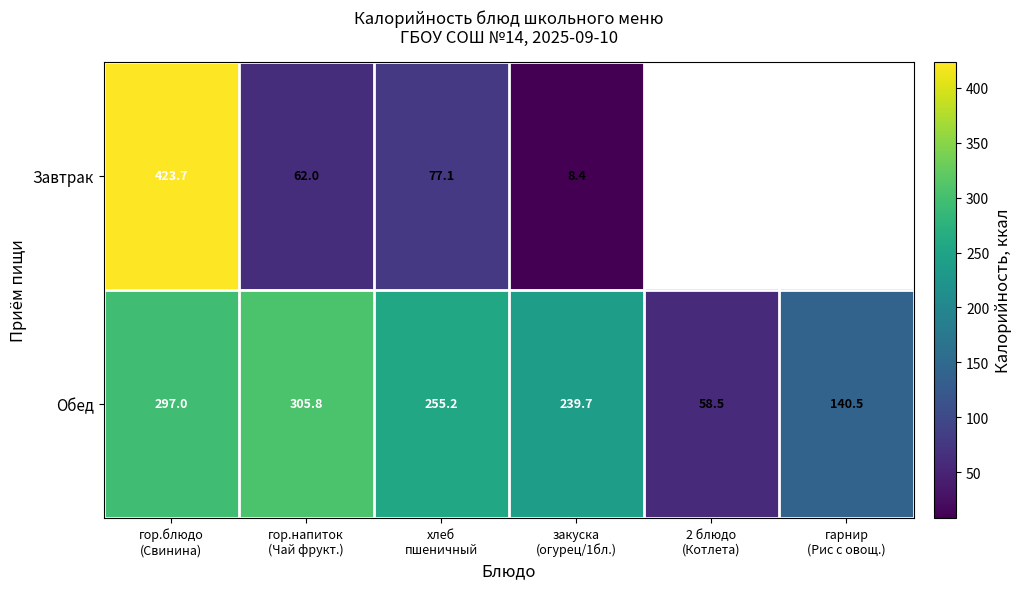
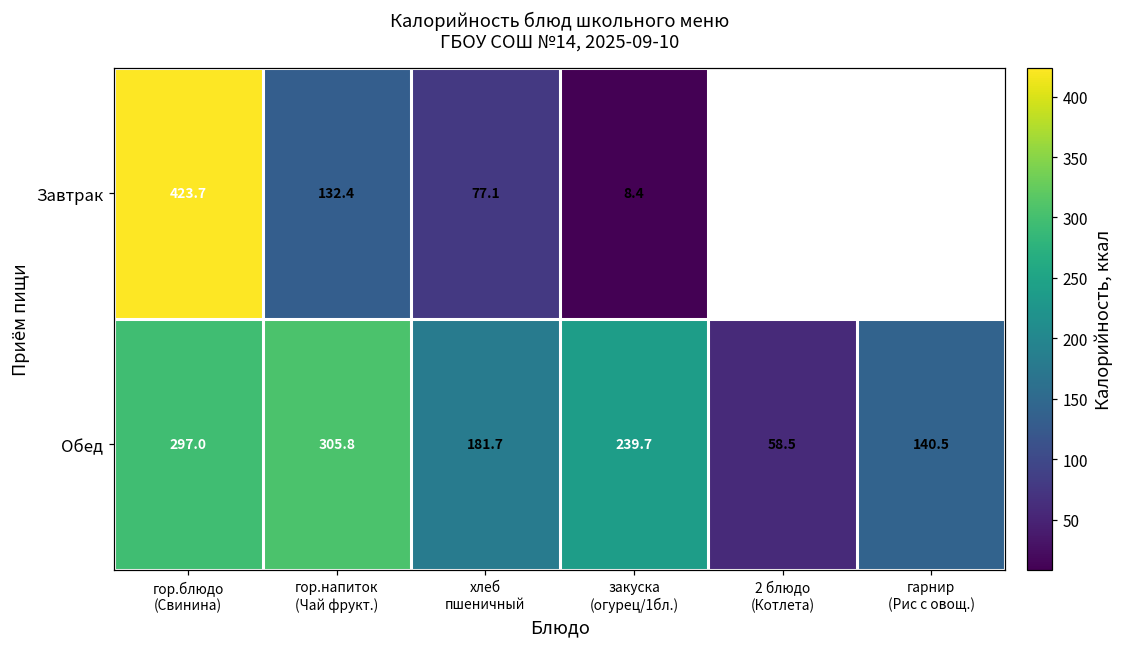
  {
    "Завтрак": {
      "гор.блюдо (Свинина)": 423.7,
-     "гор.напиток (Чай фрукт.)": 62.0,
+     "гор.напиток (Чай фрукт.)": 132.4,
      "хлеб пшеничный": 77.1,
      "закуска (огурец/1бл.)": 8.4
    },
    "Обед": {
      "гор.блюдо (Свинина)": 297.0,
      "гор.напиток (Чай фрукт.)": 305.8,
-     "хлеб пшеничный": 255.2,
+     "хлеб пшеничный": 181.7,
      "закуска (огурец/1бл.)": 239.7,
      "2 блюдо (Котлета)": 58.5,
      "гарнир (Рис с овощ.)": 140.5
    }
  }
